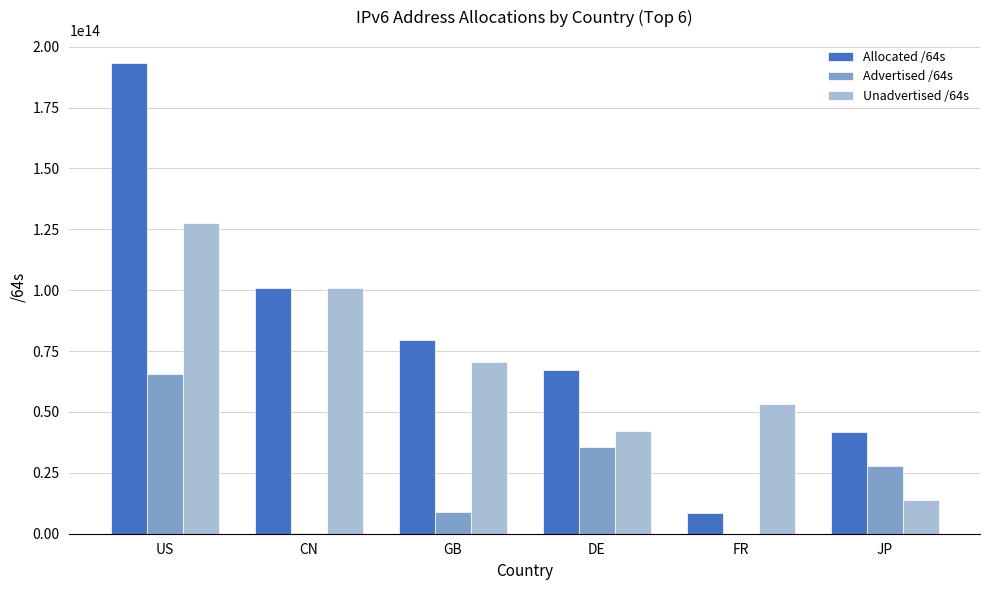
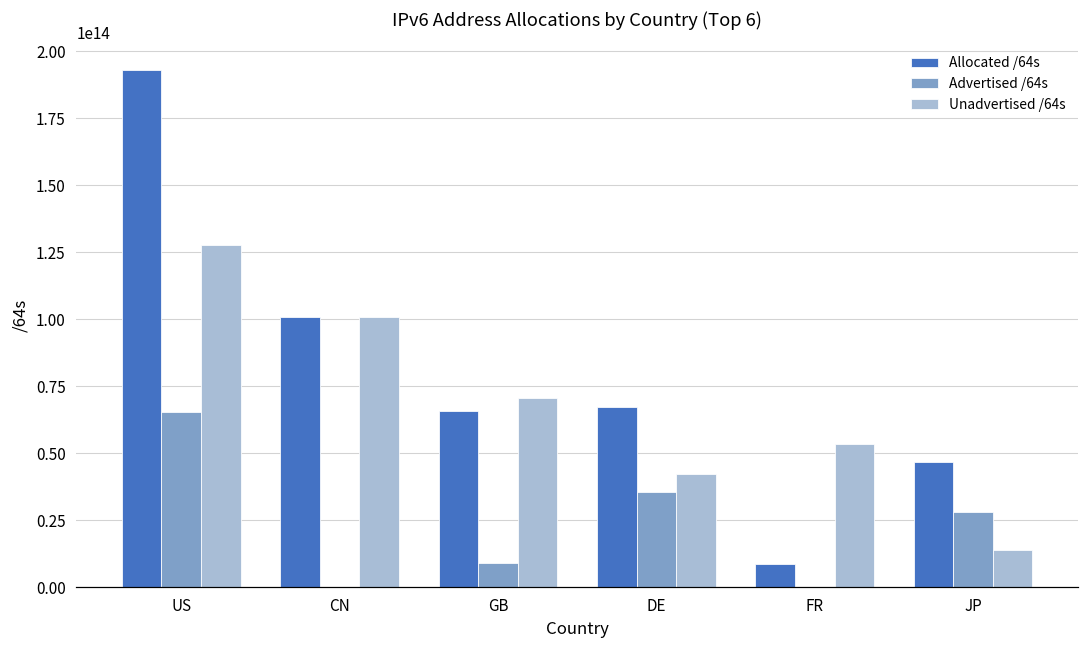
  {
    "Allocated /64s": {
      "US": 193000000000000,
      "CN": 101000000000000,
-     "GB": 79000000000000,
+     "GB": 66000000000000,
      "DE": 67000000000000,
      "FR": 9000000000000,
-     "JP": 42000000000000
+     "JP": 47000000000000
    }
  }
